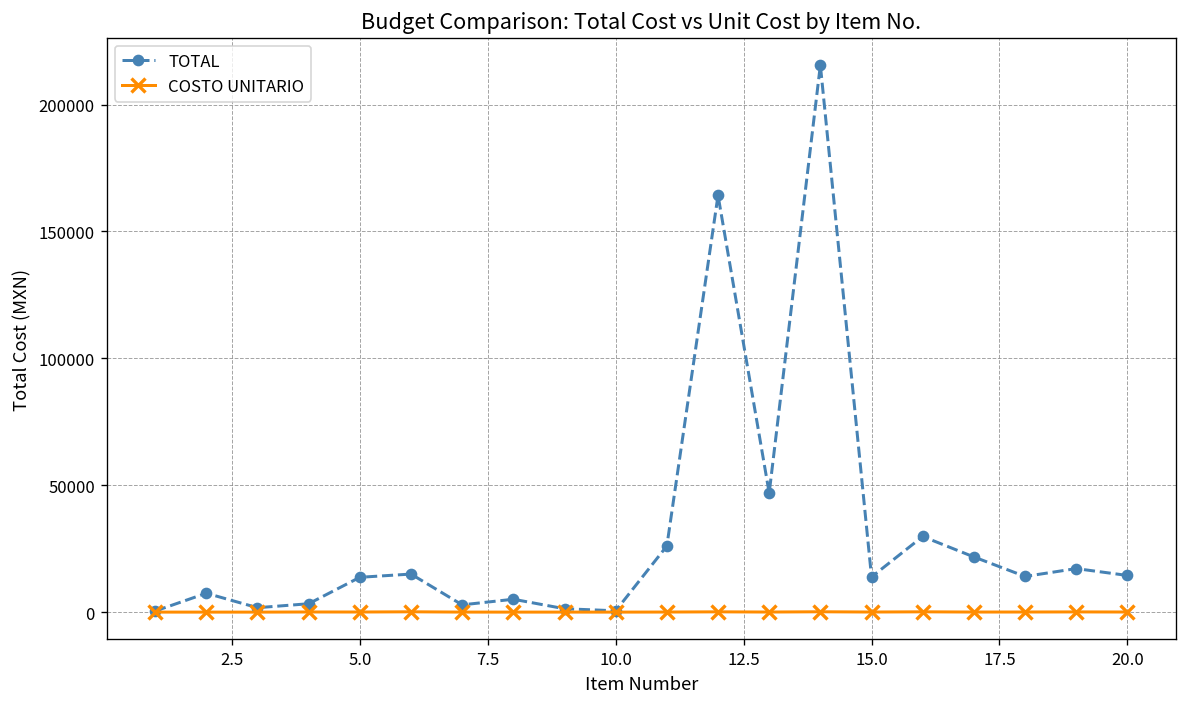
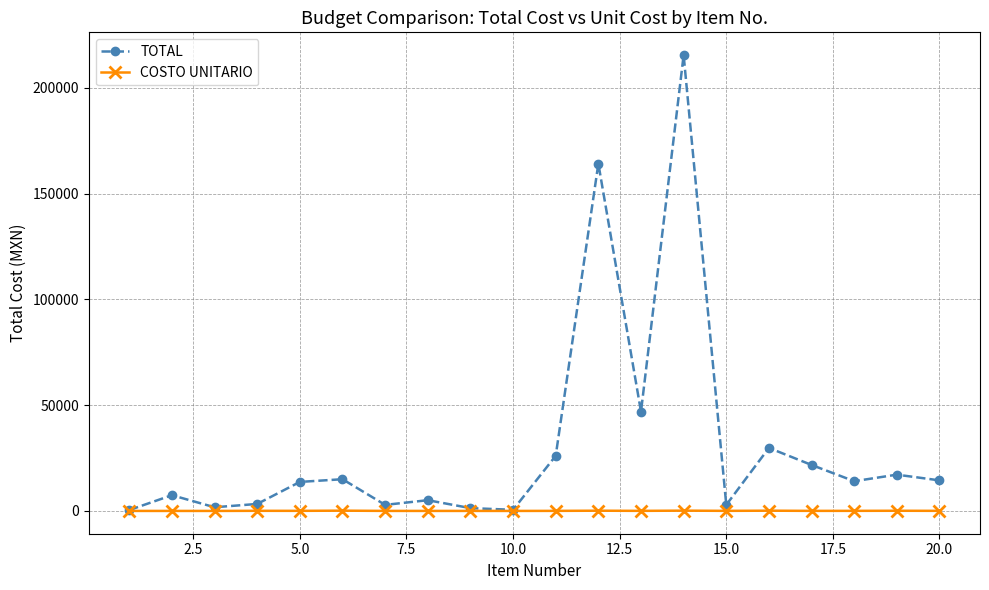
  {
    "TOTAL": {
      "5.0": 14000,
-     "15.0": 14000,
+     "15.0": 3000,
      "20.0": 14000
    },
    "COSTO UNITARIO": {
      "5.0": 0,
      "15.0": 0,
      "20.0": 0
    }
  }
